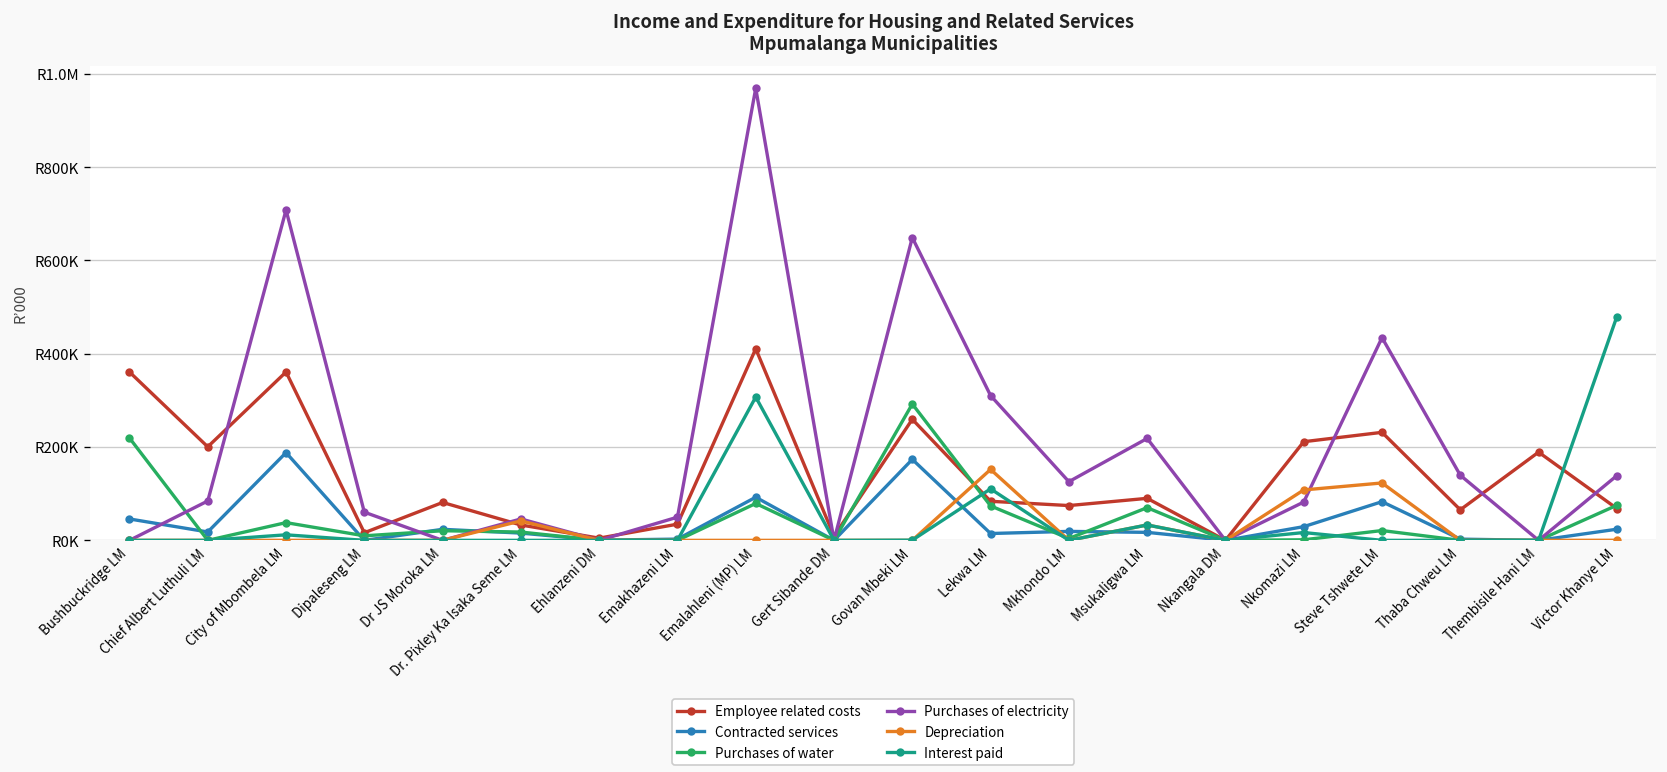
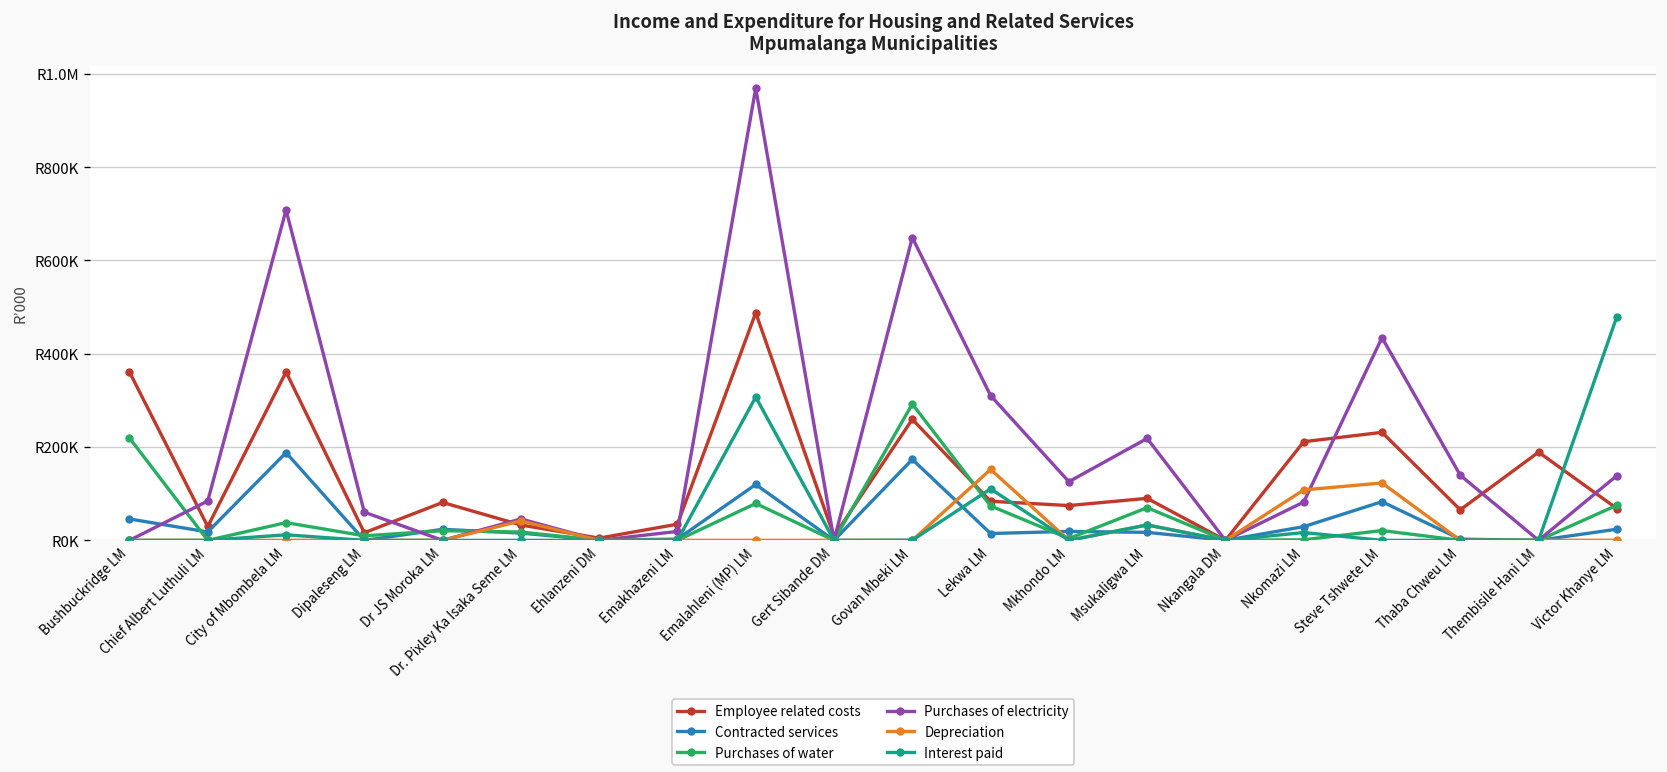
  {
    "Employee related costs": {
      "Bushbuckridge LM": "R360000",
-     "Chief Albert Luthuli LM": "R200000",
+     "Chief Albert Luthuli LM": "R30000",
      "City of Mbombela LM": "R360000",
      "Dipaleseng LM": "R20000",
      "Dr JS Moroka LM": "R80000",
      "Dr. Pixley Ka Isaka Seme LM": "R30000",
      "Emakhazeni LM": "R30000",
-     "Emalahleni (MP) LM": "R410000",
+     "Emalahleni (MP) LM": "R490000",
      "Gert Sibande DM": "R10000",
      "Govan Mbeki LM": "R260000",
      "Lekwa LM": "R80000",
      "Mkhondo LM": "R70000",
      "Msukaligwa LM": "R90000",
      "Nkomazi LM": "R210000",
      "Steve Tshwete LM": "R230000",
      "Thaba Chweu LM": "R70000",
      "Thembisile Hani LM": "R190000",
      "Victor Khanye LM": "R70000"
    },
    "Contracted services": {
      "Bushbuckridge LM": "R50000",
      "Chief Albert Luthuli LM": "R20000",
      "City of Mbombela LM": "R190000",
-     "Emalahleni (MP) LM": "R90000",
+     "Emalahleni (MP) LM": "R120000",
      "Govan Mbeki LM": "R170000",
      "Lekwa LM": "R10000",
      "Mkhondo LM": "R20000",
      "Msukaligwa LM": "R20000",
      "Nkomazi LM": "R30000",
      "Steve Tshwete LM": "R80000",
      "Victor Khanye LM": "R20000"
    },
    "Purchases of electricity": {
      "Chief Albert Luthuli LM": "R80000",
      "City of Mbombela LM": "R710000",
      "Dipaleseng LM": "R60000",
-     "Emakhazeni LM": "R50000",
+     "Emakhazeni LM": "R20000",
      "Emalahleni (MP) LM": "R970000",
      "Govan Mbeki LM": "R650000",
      "Lekwa LM": "R310000",
      "Mkhondo LM": "R130000",
      "Msukaligwa LM": "R220000",
      "Nkomazi LM": "R80000",
      "Steve Tshwete LM": "R430000",
      "Thaba Chweu LM": "R140000",
      "Victor Khanye LM": "R140000"
    },
    "Depreciation": {
      "City of Mbombela LM": "R0",
      "Emalahleni (MP) LM": "R0",
      "Lekwa LM": "R150000",
      "Nkomazi LM": "R110000",
      "Steve Tshwete LM": "R120000",
      "Victor Khanye LM": "R0"
    }
  }
